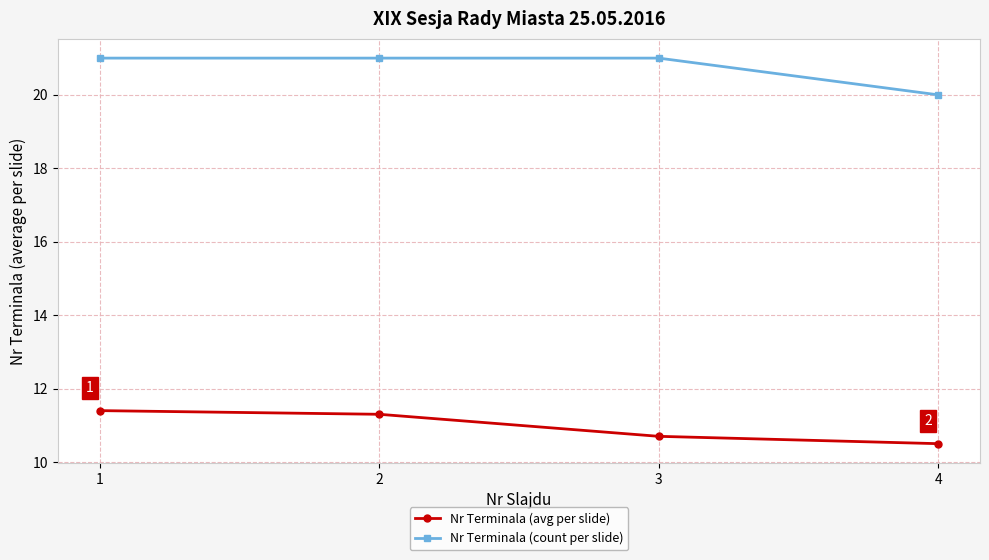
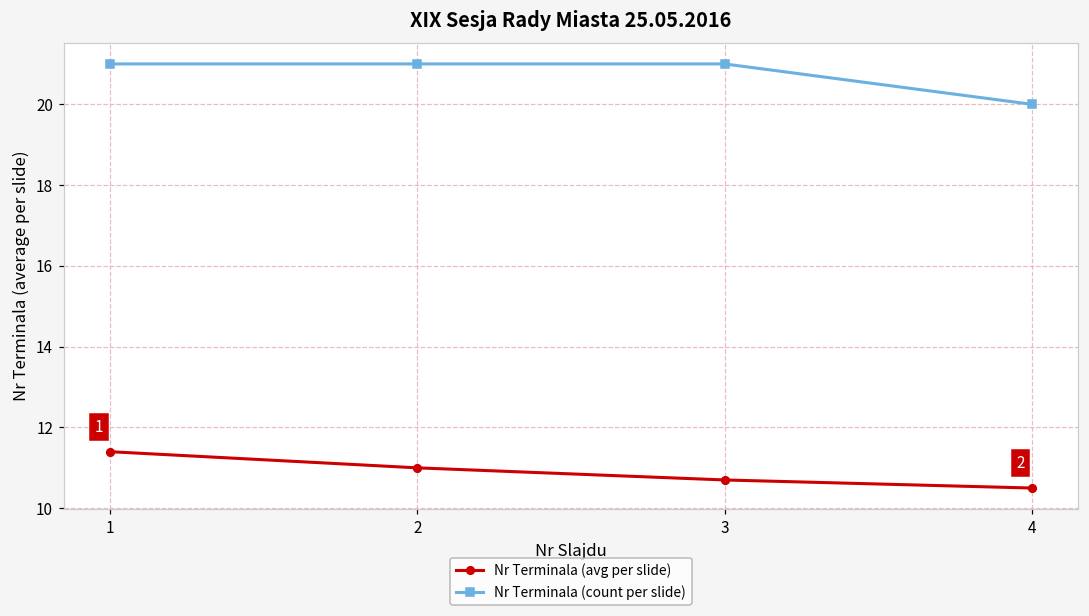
  {
    "Nr Terminala (avg per slide)": {
-     "2": 11.3,
+     "2": 11.0,
      "3": 10.7
    },
    "Nr Terminala (count per slide)": {
      "1": 21.0,
      "2": 21.0,
      "3": 21.0,
      "4": 20.0
    }
  }
